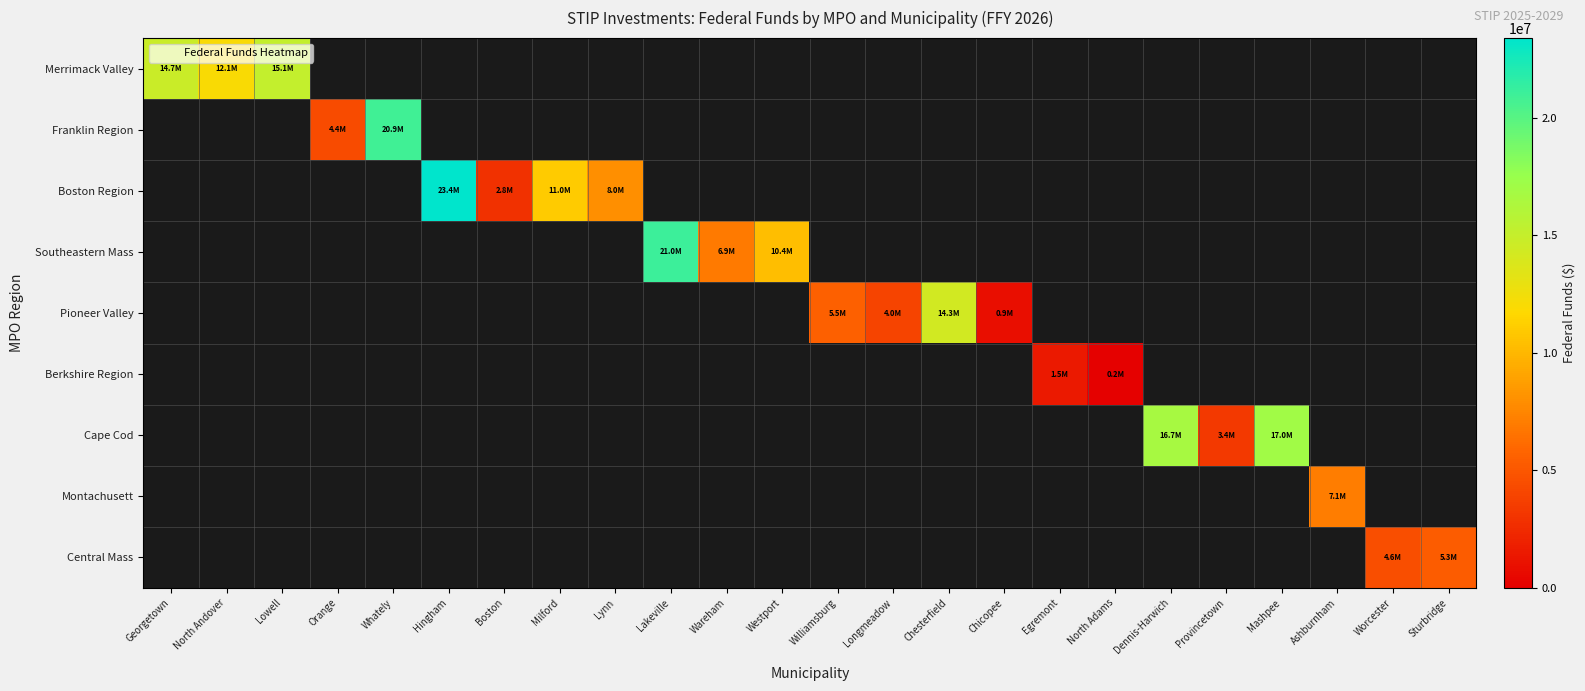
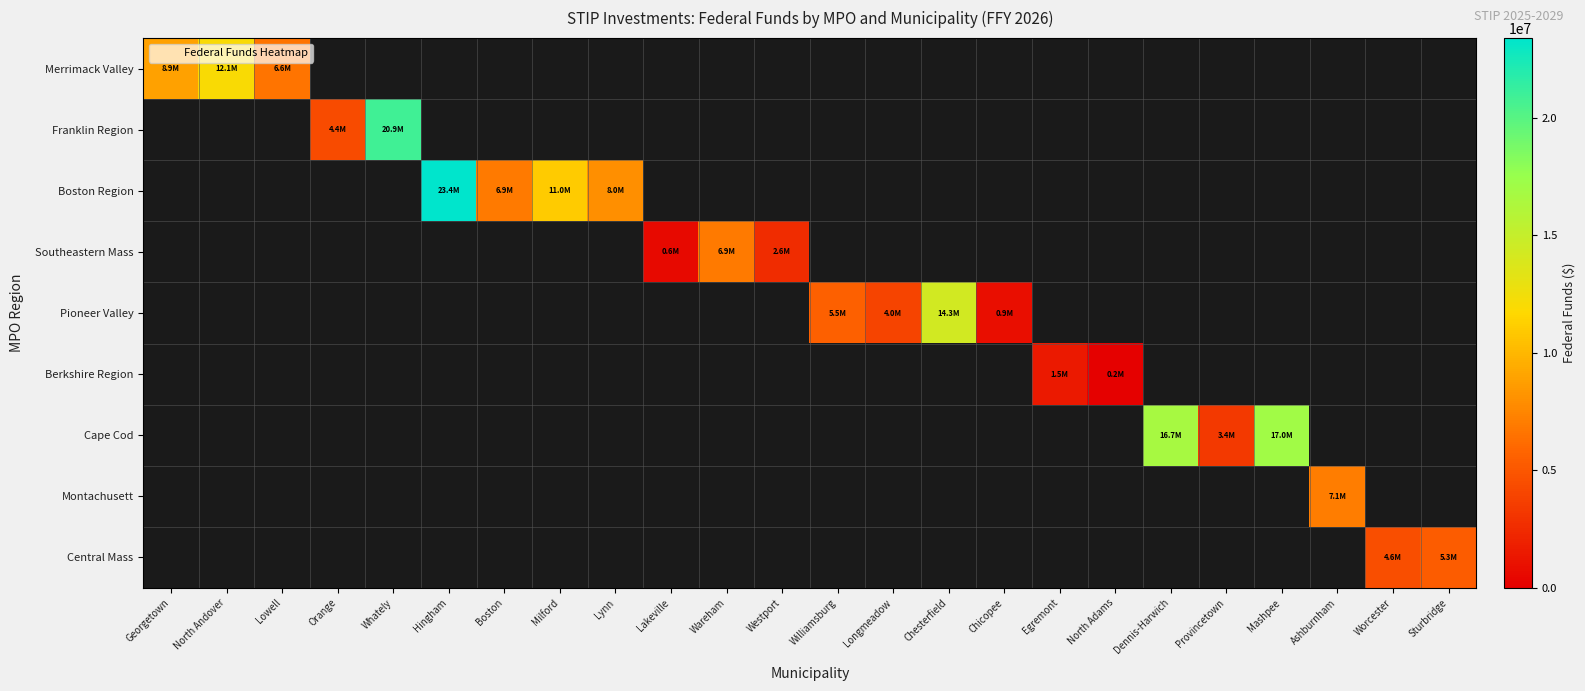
  {
    "Merrimack Valley": {
-     "Georgetown": "14.7M",
+     "Georgetown": "8.9M",
      "North Andover": "12.1M",
-     "Lowell": "15.1M"
+     "Lowell": "6.6M"
    },
    "Franklin Region": {
      "Orange": "4.4M",
      "Whately": "20.9M"
    },
    "Boston Region": {
      "Hingham": "23.4M",
-     "Boston": "2.8M",
+     "Boston": "6.9M",
      "Milford": "11.0M",
      "Lynn": "8.0M"
    },
    "Southeastern Mass": {
-     "Lakeville": "21.0M",
+     "Lakeville": "0.6M",
      "Wareham": "6.9M",
-     "Westport": "10.4M"
+     "Westport": "2.6M"
    },
    "Pioneer Valley": {
      "Williamsburg": "5.5M",
      "Longmeadow": "4.0M",
      "Chesterfield": "14.3M",
      "Chicopee": "0.9M"
    },
    "Berkshire Region": {
      "Egremont": "1.5M",
      "North Adams": "0.2M"
    },
    "Cape Cod": {
      "Dennis-Harwich": "16.7M",
      "Provincetown": "3.4M",
      "Mashpee": "17.0M"
    },
    "Montachusett": {
      "Ashburnham": "7.1M"
    },
    "Central Mass": {
      "Worcester": "4.6M",
      "Sturbridge": "5.3M"
    }
  }
